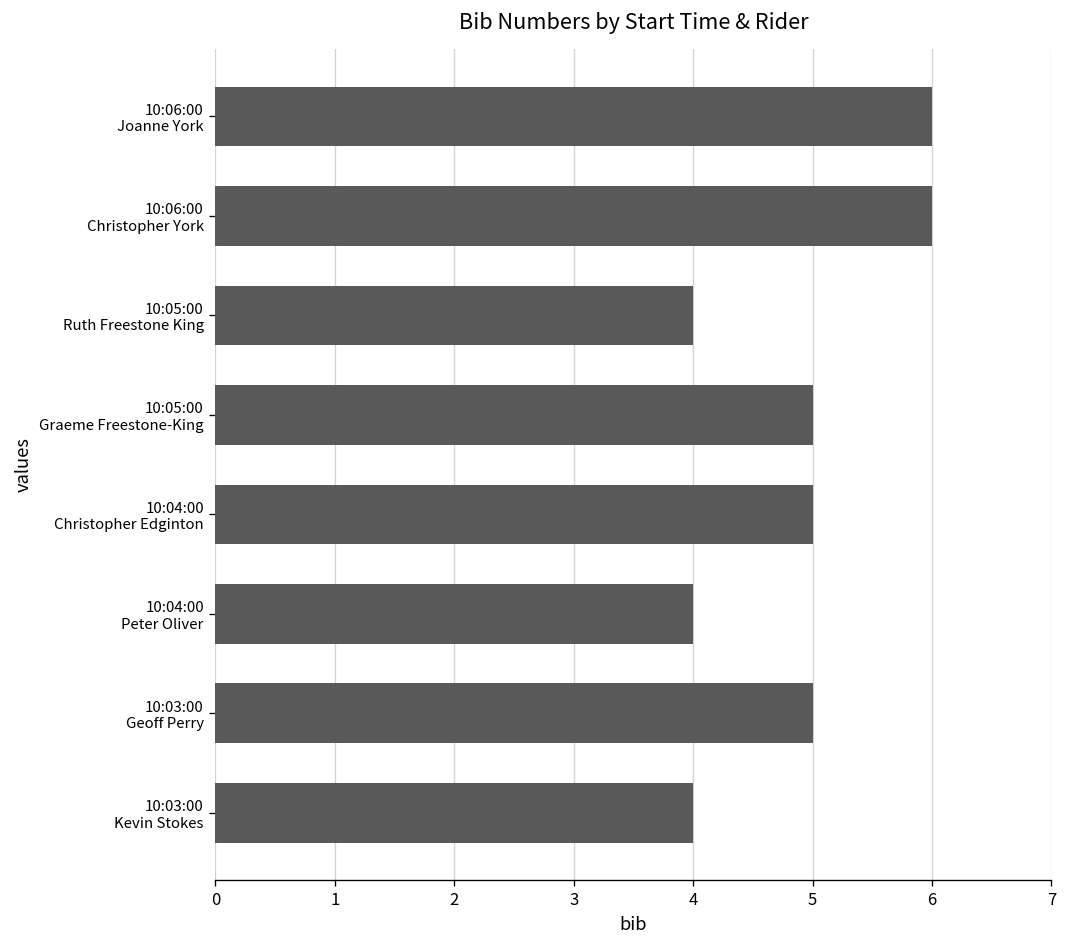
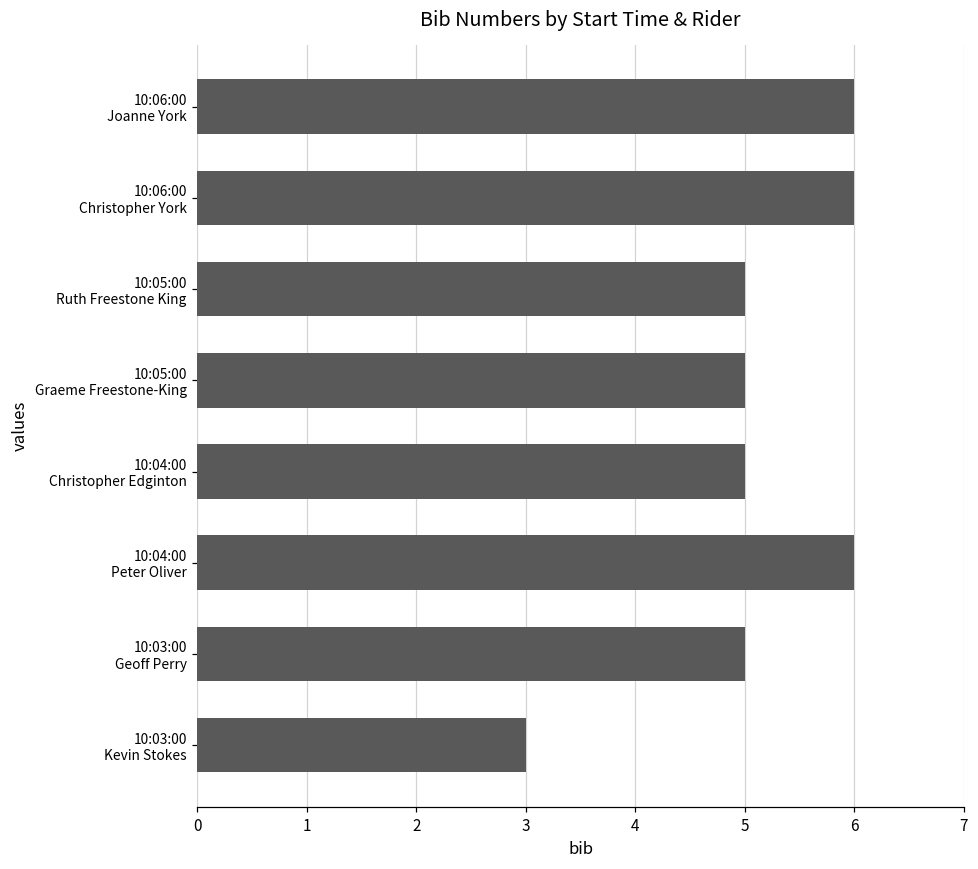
  {
    "10:06:00 Joanne York": 6,
    "10:06:00 Christopher York": 6,
-   "10:05:00 Ruth Freestone King": 4,
+   "10:05:00 Ruth Freestone King": 5,
    "10:05:00 Graeme Freestone-King": 5,
    "10:04:00 Christopher Edginton": 5,
-   "10:04:00 Peter Oliver": 4,
+   "10:04:00 Peter Oliver": 6,
    "10:03:00 Geoff Perry": 5,
-   "10:03:00 Kevin Stokes": 4
+   "10:03:00 Kevin Stokes": 3
  }
